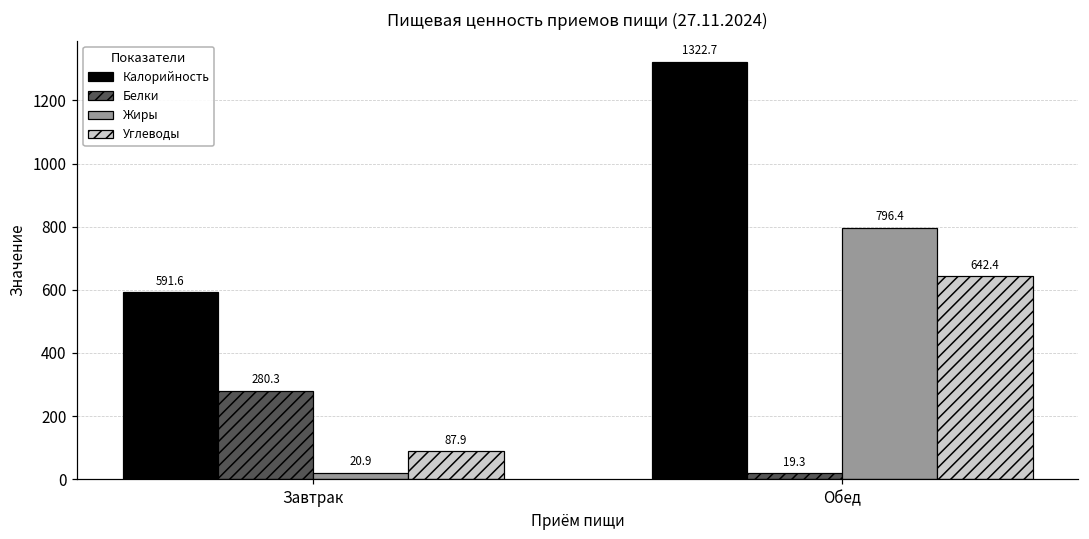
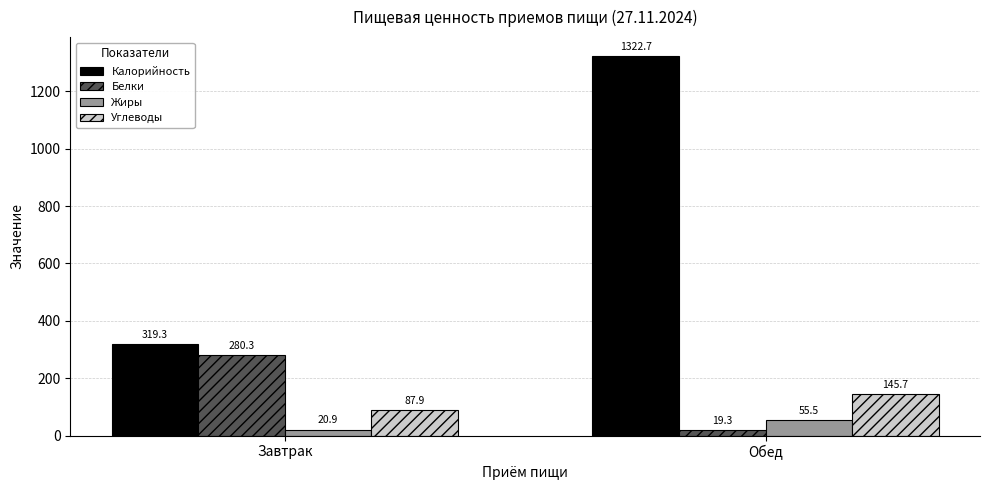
  {
    "Калорийность": {
-     "Завтрак": 591.6,
+     "Завтрак": 319.3,
      "Обед": 1322.7
    },
    "Белки": {
      "Завтрак": 280.3,
      "Обед": 19.3
    },
    "Жиры": {
      "Завтрак": 20.9,
-     "Обед": 796.4
+     "Обед": 55.5
    },
    "Углеводы": {
      "Завтрак": 87.9,
-     "Обед": 642.4
+     "Обед": 145.7
    }
  }
